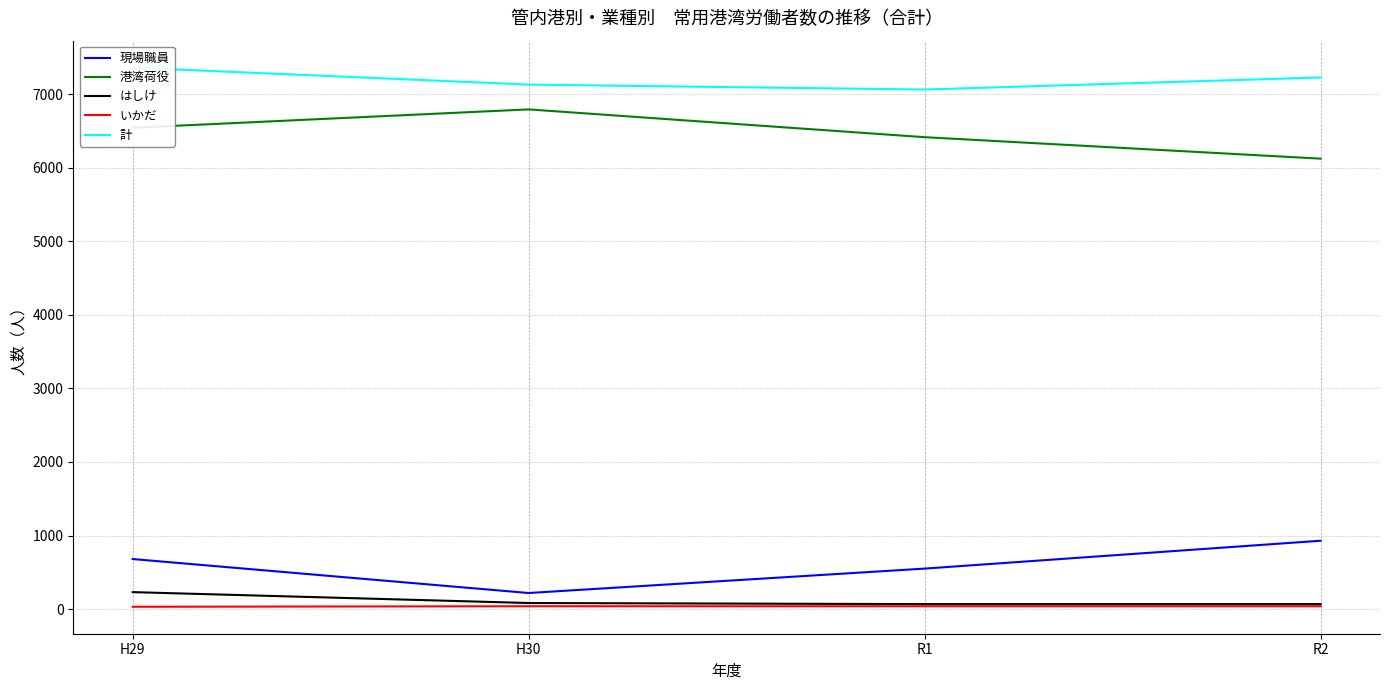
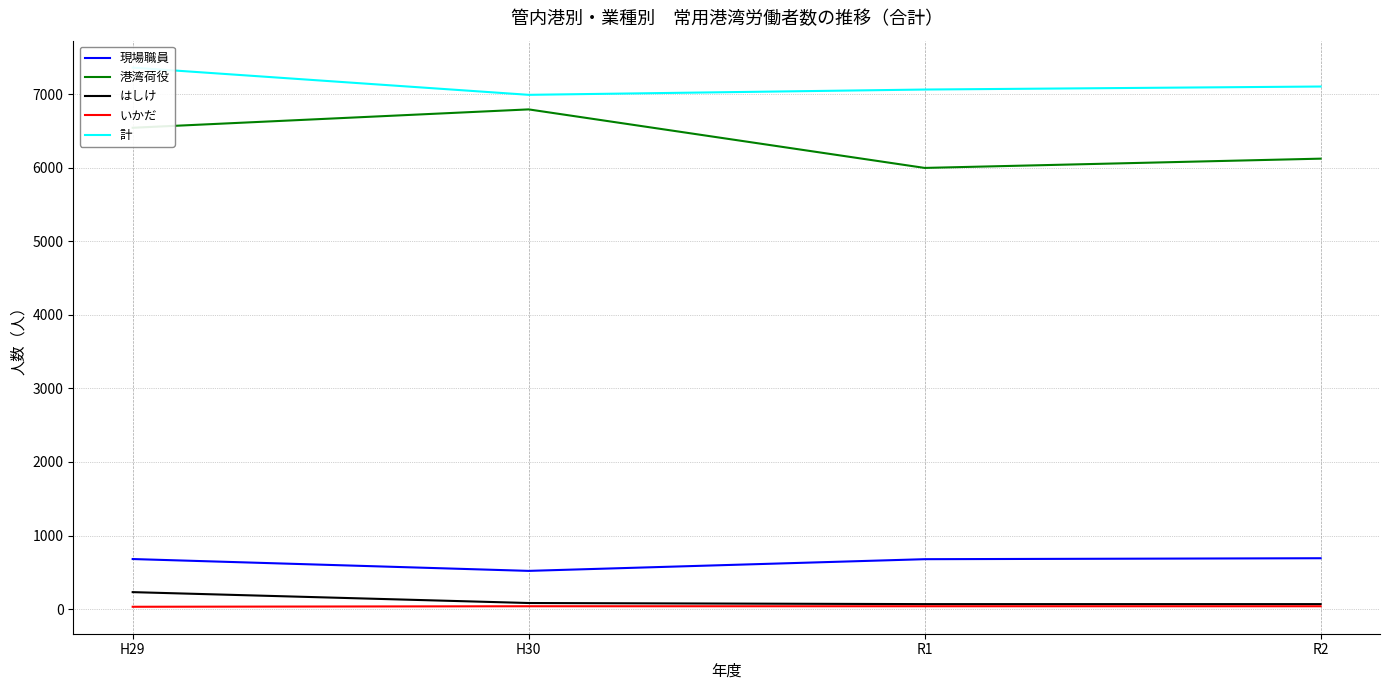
  {
    "現場職員": {
      "H29": 700,
-     "H30": 200,
-     "R1": 600,
-     "R2": 900
+     "H30": 500,
+     "R1": 700,
+     "R2": 700
    },
    "港湾荷役": {
      "H30": 6800,
-     "R1": 6400,
+     "R1": 6000,
      "R2": 6100
    },
    "はしけ": {
      "H29": 200,
      "H30": 100
    },
    "いかだ": {
      "H29": 0,
      "H30": 0
    },
    "計": {
-     "H30": 7100,
+     "H30": 7000,
      "R1": 7100,
-     "R2": 7200
+     "R2": 7100
    }
  }
